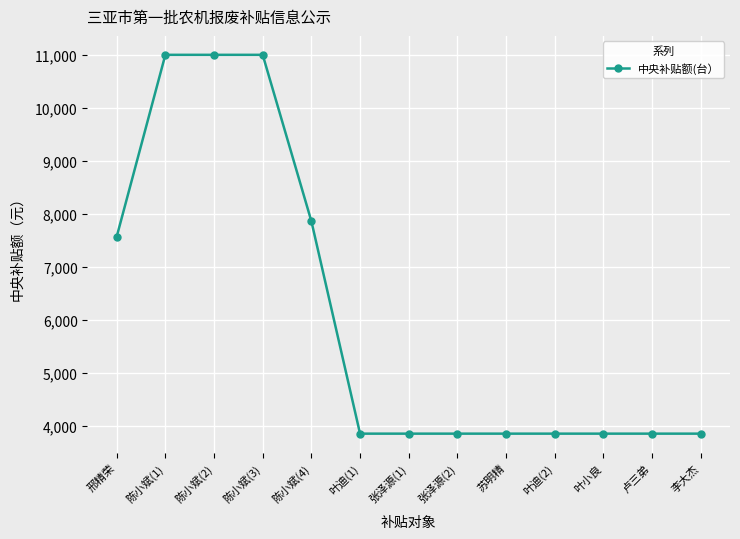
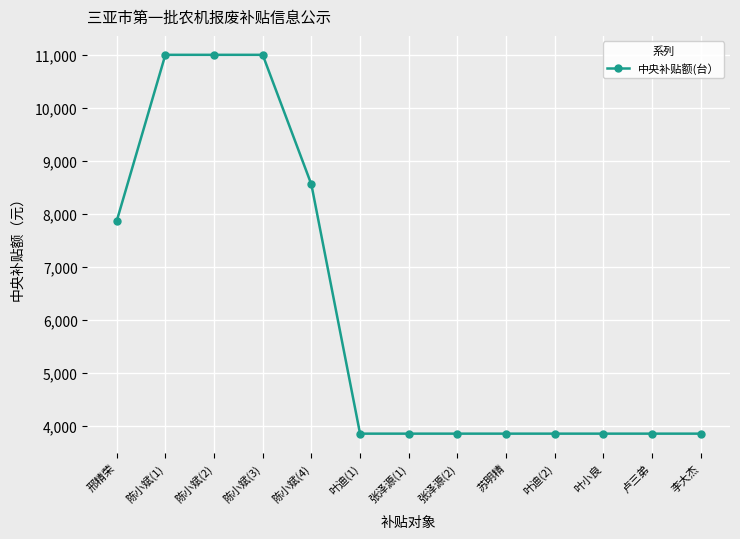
  {
-   "邢精荣": "7,600",
+   "邢精荣": "7,900",
    "陈小斌(1)": "11,000",
    "陈小斌(2)": "11,000",
    "陈小斌(3)": "11,000",
-   "陈小斌(4)": "7,900",
+   "陈小斌(4)": "8,600",
    "叶迪(1)": "3,900",
    "张泽源(1)": "3,900",
    "张泽源(2)": "3,900",
    "苏明精": "3,900",
    "叶迪(2)": "3,900",
    "叶小良": "3,900",
    "卢三弟": "3,900",
    "李大杰": "3,900"
  }
